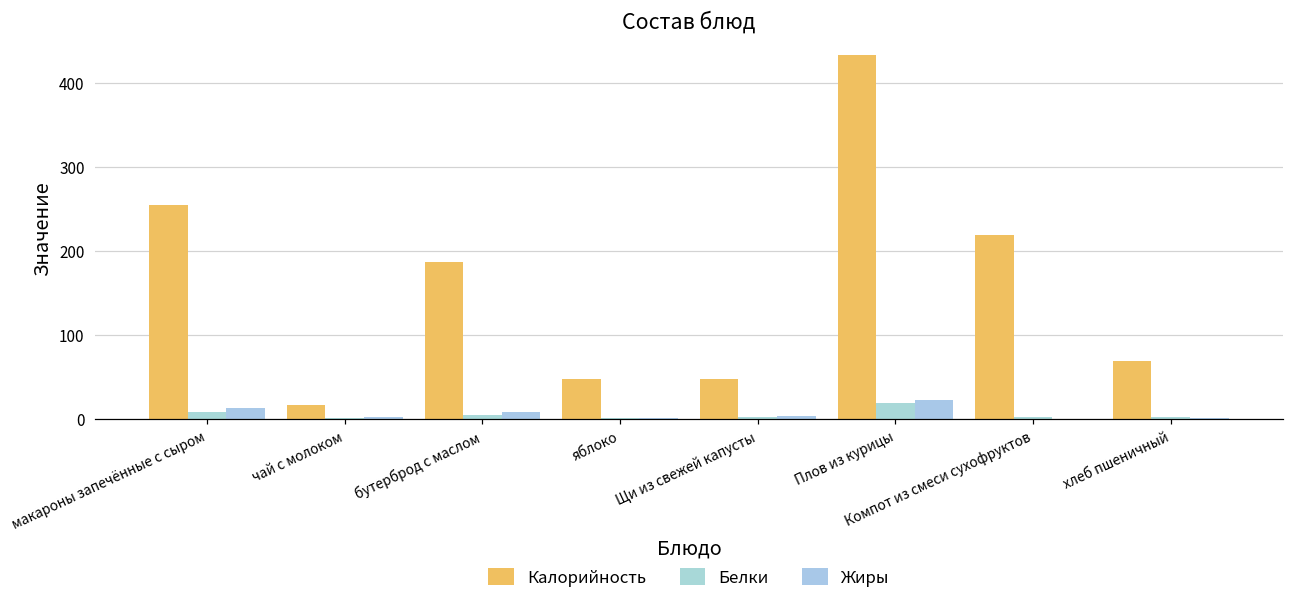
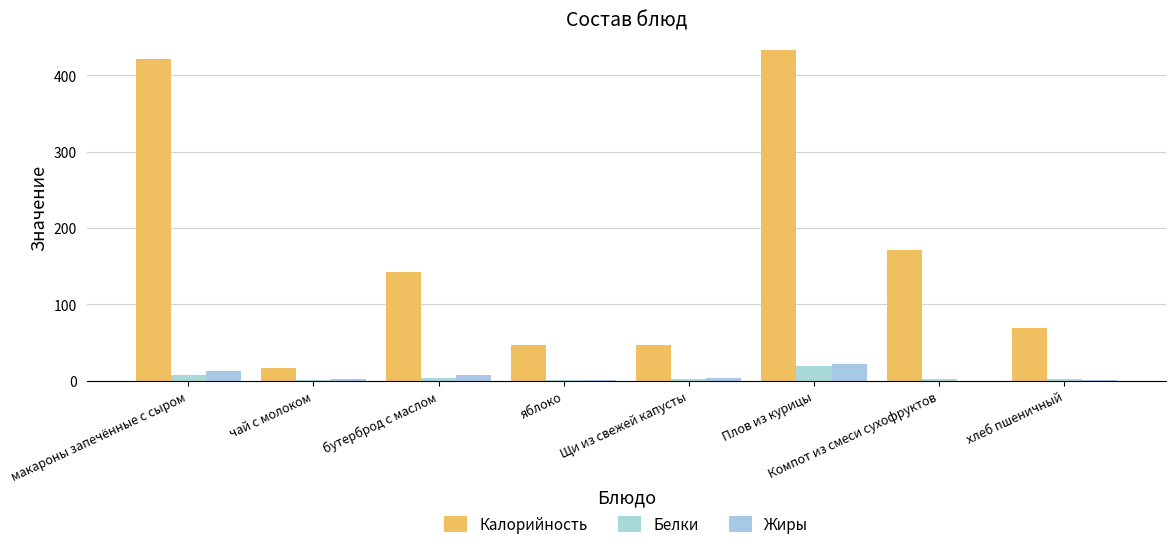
  {
    "Калорийность": {
-     "макароны запечённые с сыром": 260,
+     "макароны запечённые с сыром": 420,
      "чай с молоком": 20,
-     "бутерброд с маслом": 190,
+     "бутерброд с маслом": 140,
      "яблоко": 50,
      "Щи из свежей капусты": 50,
      "Плов из курицы": 430,
-     "Компот из смеси сухофруктов": 220,
+     "Компот из смеси сухофруктов": 170,
      "хлеб пшеничный": 70
    }
  }
